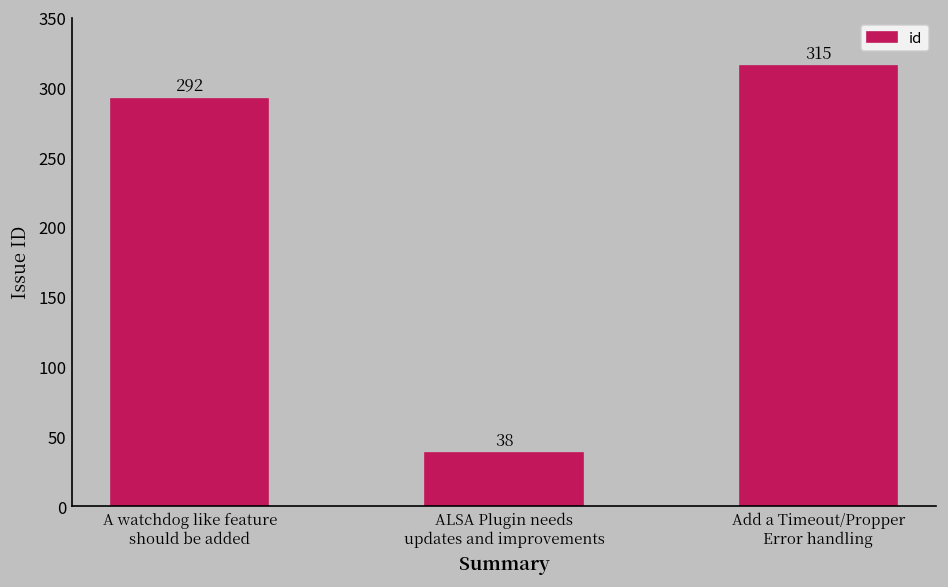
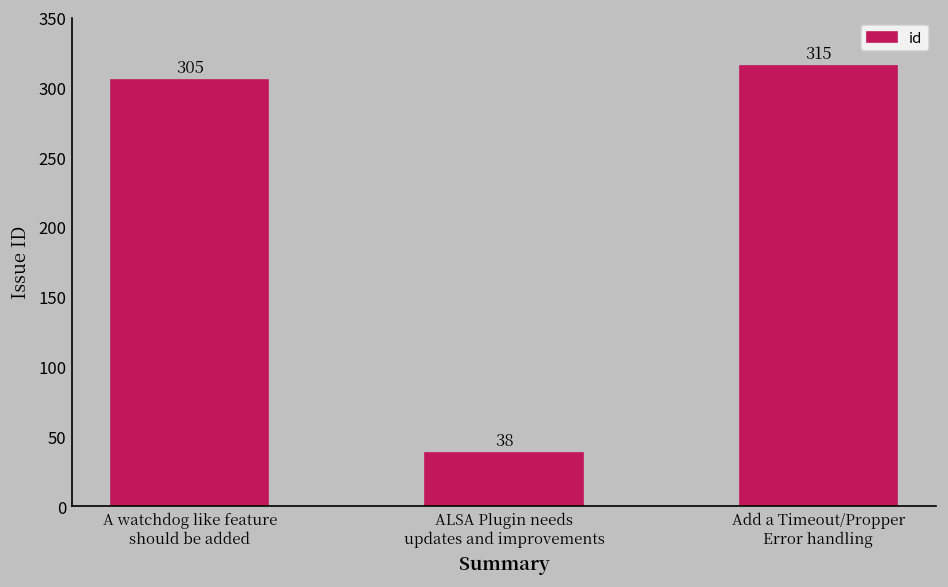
  {
-   "A watchdog like feature should be added": 292,
+   "A watchdog like feature should be added": 305,
    "ALSA Plugin needs updates and improvements": 38,
    "Add a Timeout/Propper Error handling": 315
  }
